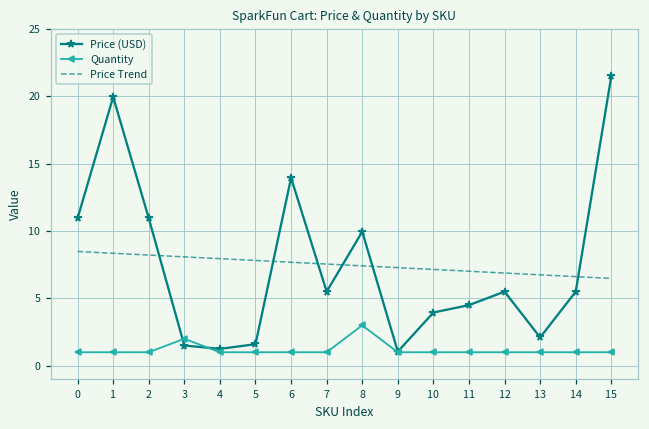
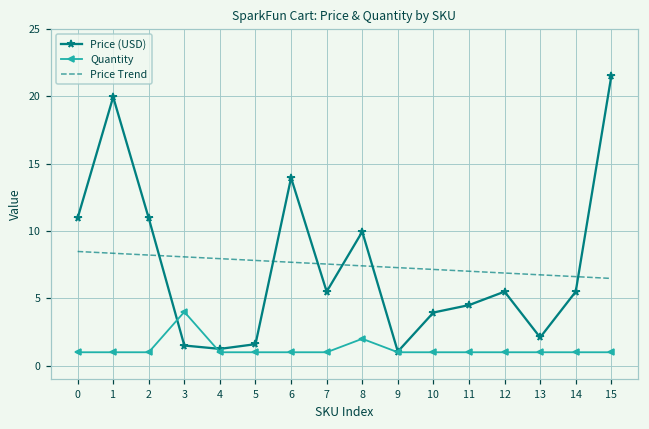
  {
    "Quantity": {
      "0": 1,
      "1": 1,
      "2": 1,
-     "3": 2,
+     "3": 4,
      "4": 1,
      "5": 1,
      "6": 1,
      "7": 1,
-     "8": 3,
+     "8": 2,
      "10": 1,
      "11": 1,
      "12": 1,
      "13": 1,
      "14": 1,
      "15": 1
    }
  }
